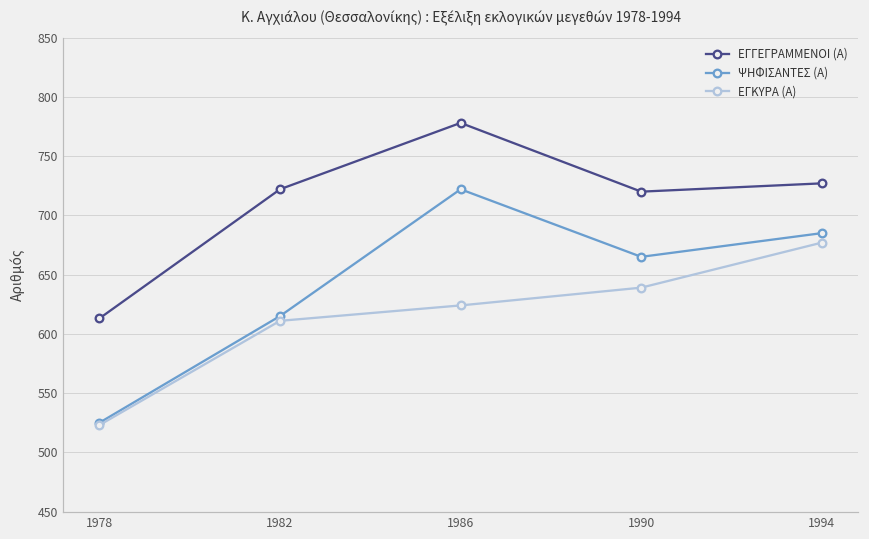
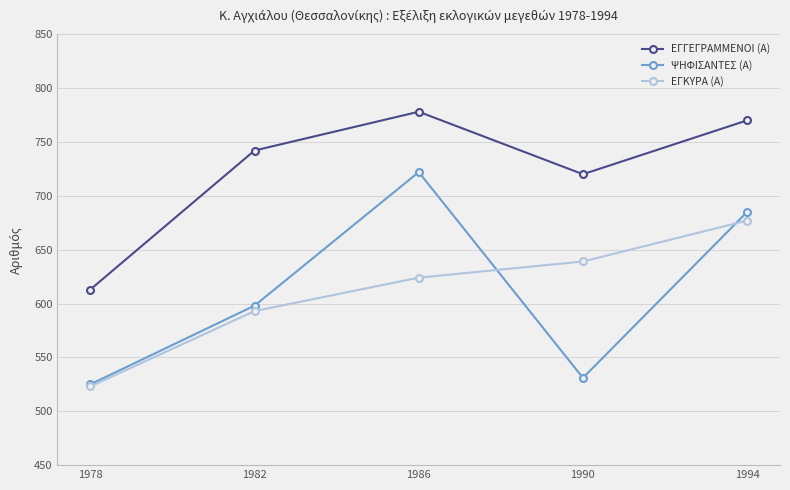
  {
    "ΕΓΓΕΓΡΑΜΜΕΝΟΙ (Α)": {
      "1978": 613,
-     "1982": 722,
+     "1982": 742,
      "1986": 778,
      "1990": 720,
-     "1994": 727
+     "1994": 770
    },
    "ΨΗΦΙΣΑΝΤΕΣ (Α)": {
-     "1982": 615,
+     "1982": 598,
      "1986": 722,
-     "1990": 665,
+     "1990": 531,
      "1994": 685
    },
    "ΕΓΚΥΡΑ (Α)": {
-     "1982": 611,
+     "1982": 593,
      "1986": 624,
      "1990": 639,
      "1994": 677
    }
  }
